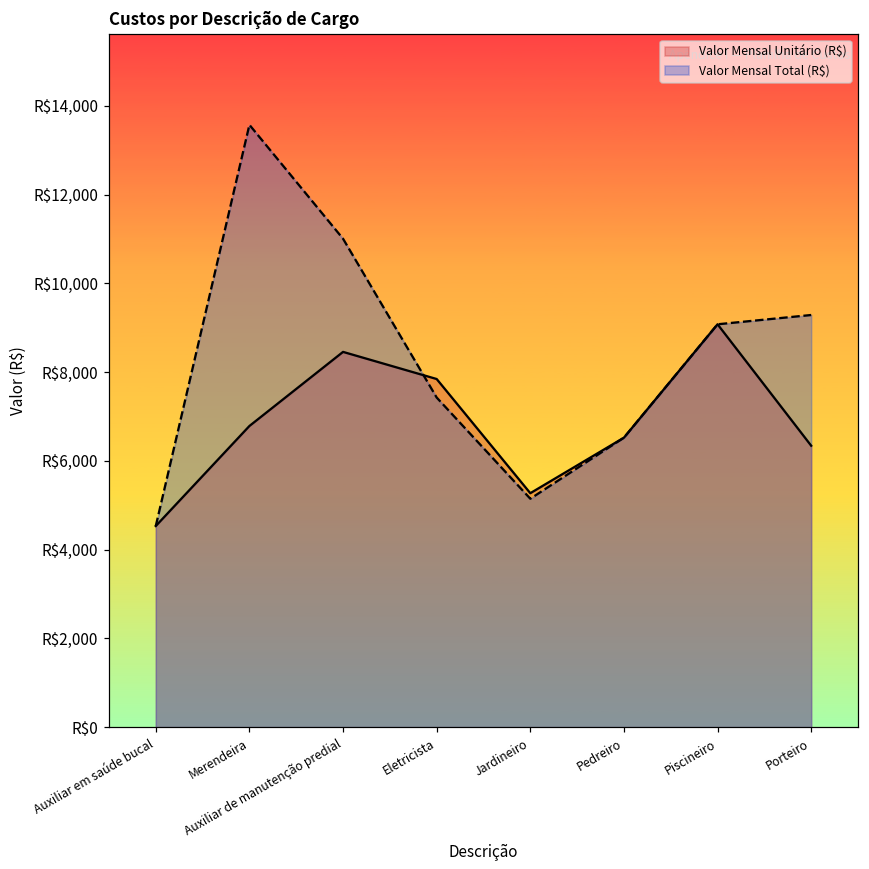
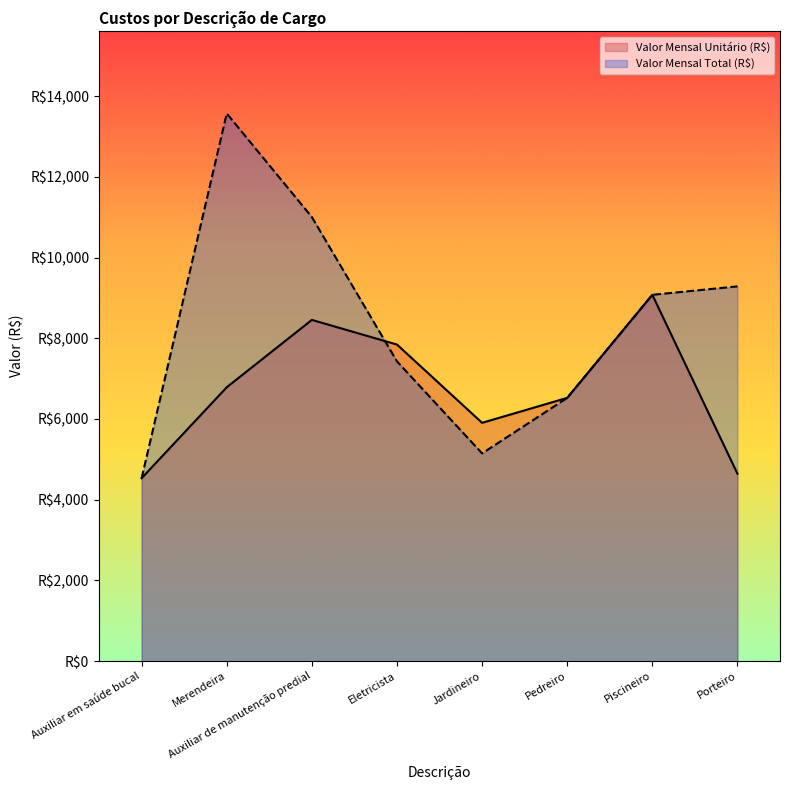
  {
    "Valor Mensal Unitário (R$)": {
      "Merendeira": "R$6,800",
      "Auxiliar de manutenção predial": "R$8,500",
      "Eletricista": "R$7,800",
-     "Jardineiro": "R$5,300",
-     "Porteiro": "R$6,300"
+     "Jardineiro": "R$5,900",
+     "Porteiro": "R$4,600"
    },
    "Valor Mensal Total (R$)": {
      "Merendeira": "R$13,600",
      "Auxiliar de manutenção predial": "R$11,000",
      "Eletricista": "R$7,400",
      "Jardineiro": "R$5,100",
      "Porteiro": "R$9,300"
    }
  }
